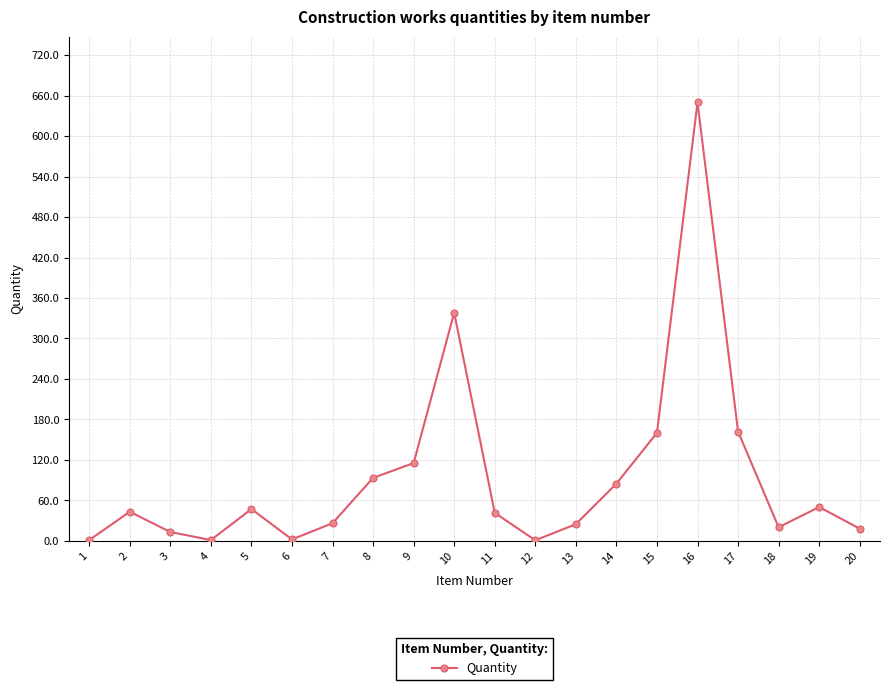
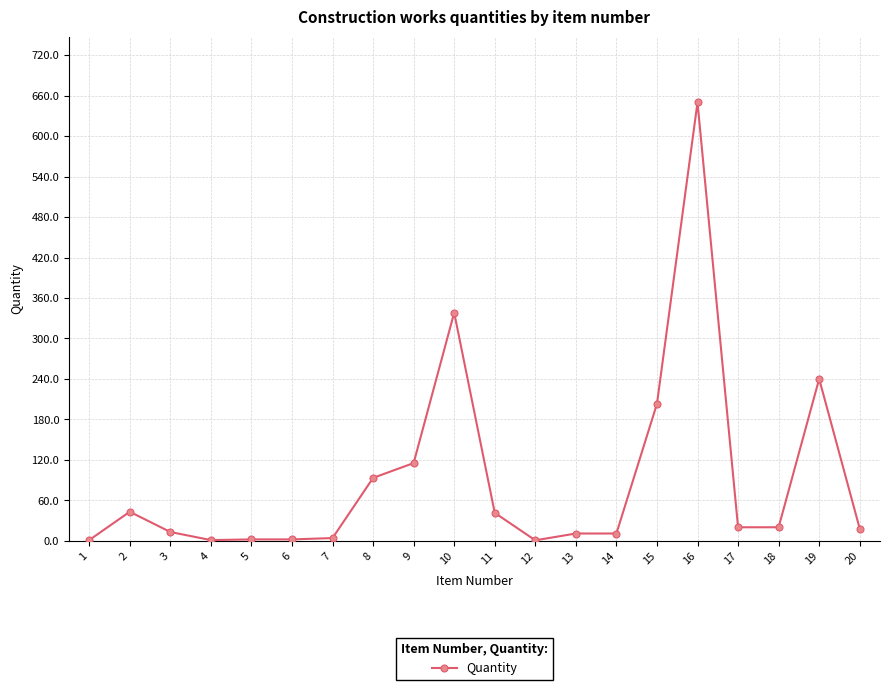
  {
    "1": 0,
    "2": 40,
    "3": 10,
    "4": 0,
-   "5": 50,
+   "5": 0,
    "6": 0,
-   "7": 30,
+   "7": 0,
    "8": 90,
    "9": 120,
    "10": 340,
    "11": 40,
    "12": 0,
-   "13": 20,
-   "14": 80,
-   "15": 160,
+   "13": 10,
+   "14": 10,
+   "15": 200,
    "16": 650,
-   "17": 160,
+   "17": 20,
    "18": 20,
-   "19": 50,
+   "19": 240,
    "20": 20
  }
